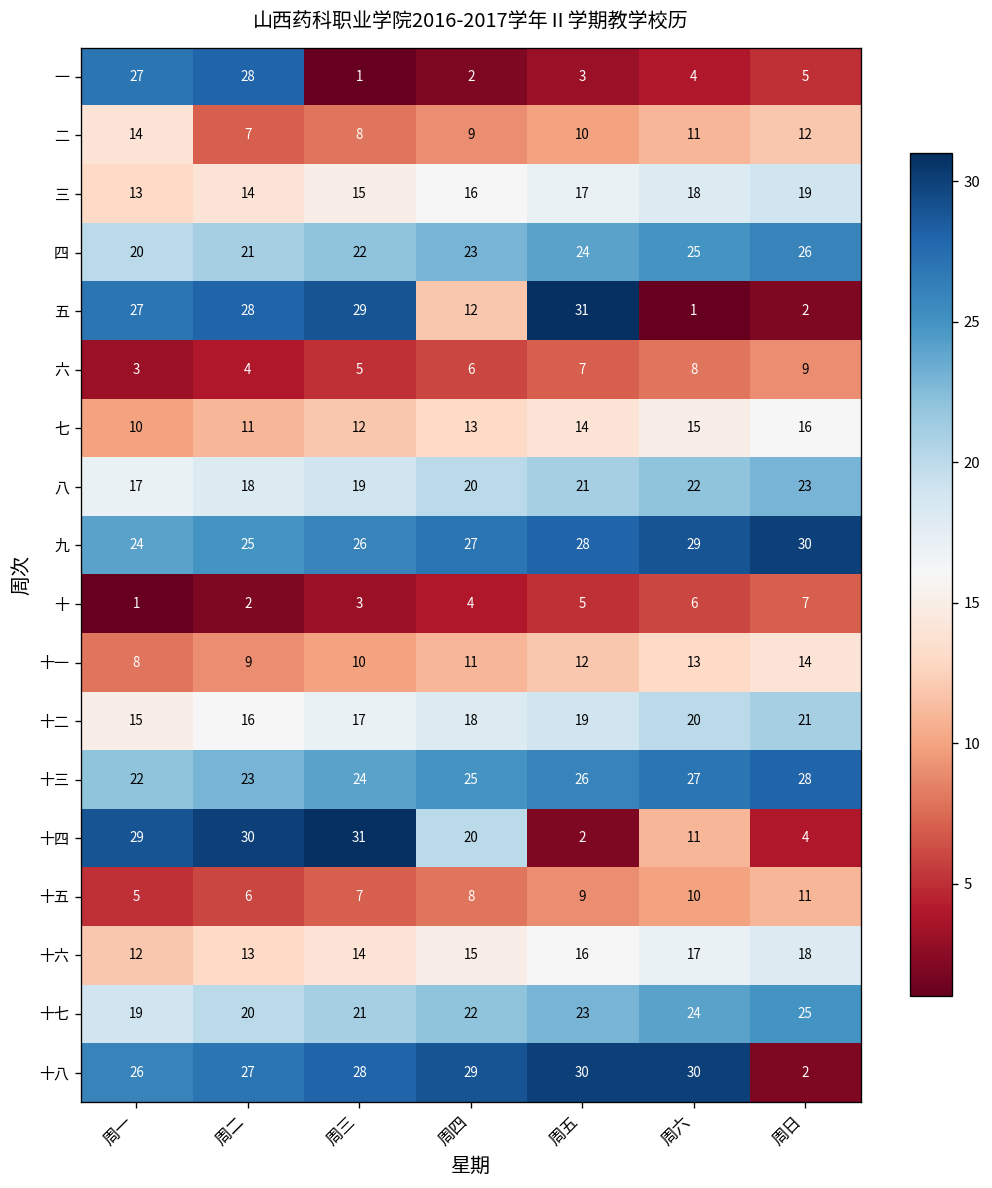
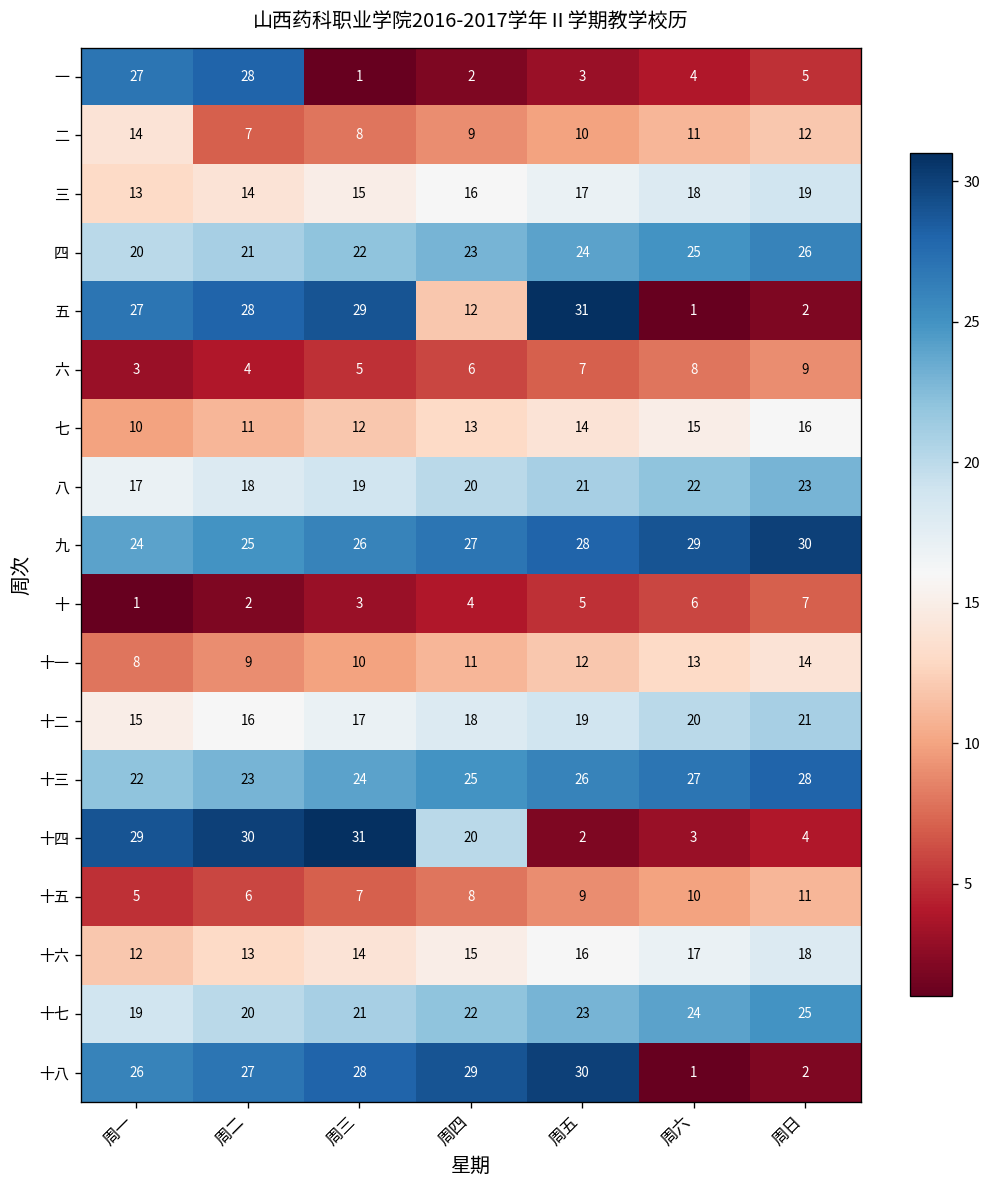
  {
    "一": {
      "周一": 27,
      "周二": 28,
      "周三": 1,
      "周四": 2,
      "周五": 3,
      "周六": 4,
      "周日": 5
    },
    "二": {
      "周一": 14,
      "周二": 7,
      "周三": 8,
      "周四": 9,
      "周五": 10,
      "周六": 11,
      "周日": 12
    },
    "三": {
      "周一": 13,
      "周二": 14,
      "周三": 15,
      "周四": 16,
      "周五": 17,
      "周六": 18,
      "周日": 19
    },
    "四": {
      "周一": 20,
      "周二": 21,
      "周三": 22,
      "周四": 23,
      "周五": 24,
      "周六": 25,
      "周日": 26
    },
    "五": {
      "周一": 27,
      "周二": 28,
      "周三": 29,
      "周四": 12,
      "周五": 31,
      "周六": 1,
      "周日": 2
    },
    "六": {
      "周一": 3,
      "周二": 4,
      "周三": 5,
      "周四": 6,
      "周五": 7,
      "周六": 8,
      "周日": 9
    },
    "七": {
      "周一": 10,
      "周二": 11,
      "周三": 12,
      "周四": 13,
      "周五": 14,
      "周六": 15,
      "周日": 16
    },
    "八": {
      "周一": 17,
      "周二": 18,
      "周三": 19,
      "周四": 20,
      "周五": 21,
      "周六": 22,
      "周日": 23
    },
    "九": {
      "周一": 24,
      "周二": 25,
      "周三": 26,
      "周四": 27,
      "周五": 28,
      "周六": 29,
      "周日": 30
    },
    "十": {
      "周一": 1,
      "周二": 2,
      "周三": 3,
      "周四": 4,
      "周五": 5,
      "周六": 6,
      "周日": 7
    },
    "十一": {
      "周一": 8,
      "周二": 9,
      "周三": 10,
      "周四": 11,
      "周五": 12,
      "周六": 13,
      "周日": 14
    },
    "十二": {
      "周一": 15,
      "周二": 16,
      "周三": 17,
      "周四": 18,
      "周五": 19,
      "周六": 20,
      "周日": 21
    },
    "十三": {
      "周一": 22,
      "周二": 23,
      "周三": 24,
      "周四": 25,
      "周五": 26,
      "周六": 27,
      "周日": 28
    },
    "十四": {
      "周一": 29,
      "周二": 30,
      "周三": 31,
      "周四": 20,
      "周五": 2,
-     "周六": 11,
+     "周六": 3,
      "周日": 4
    },
    "十五": {
      "周一": 5,
      "周二": 6,
      "周三": 7,
      "周四": 8,
      "周五": 9,
      "周六": 10,
      "周日": 11
    },
    "十六": {
      "周一": 12,
      "周二": 13,
      "周三": 14,
      "周四": 15,
      "周五": 16,
      "周六": 17,
      "周日": 18
    },
    "十七": {
      "周一": 19,
      "周二": 20,
      "周三": 21,
      "周四": 22,
      "周五": 23,
      "周六": 24,
      "周日": 25
    },
    "十八": {
      "周一": 26,
      "周二": 27,
      "周三": 28,
      "周四": 29,
      "周五": 30,
-     "周六": 30,
+     "周六": 1,
      "周日": 2
    }
  }
